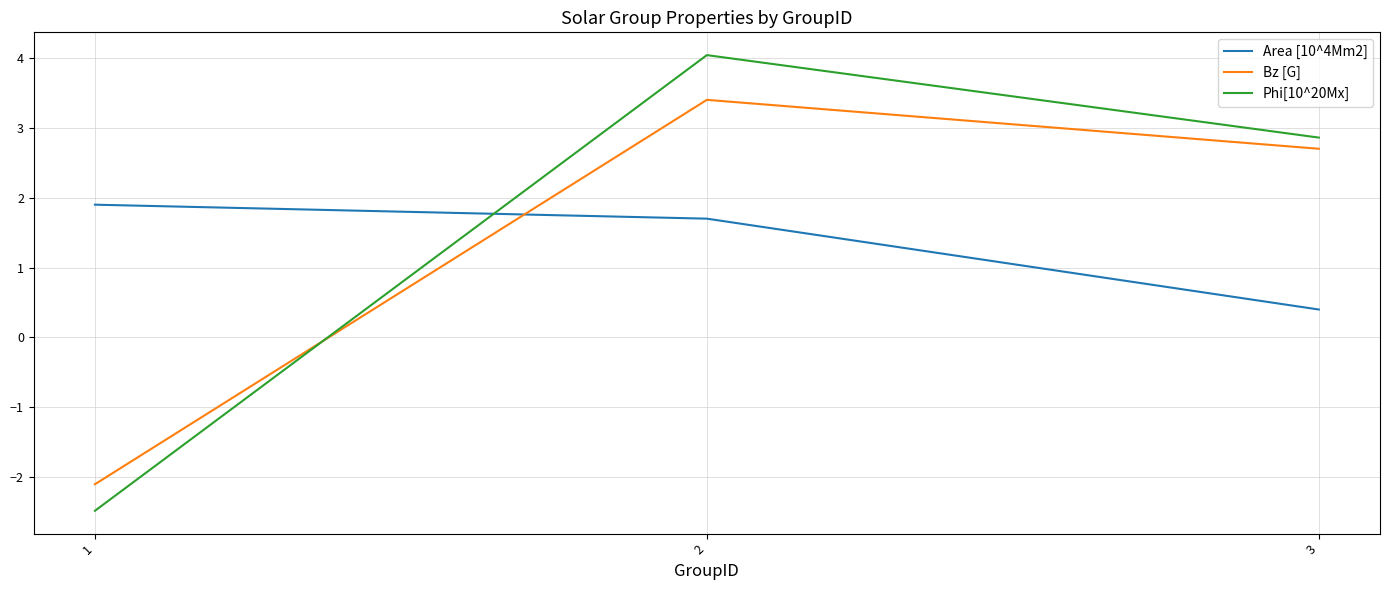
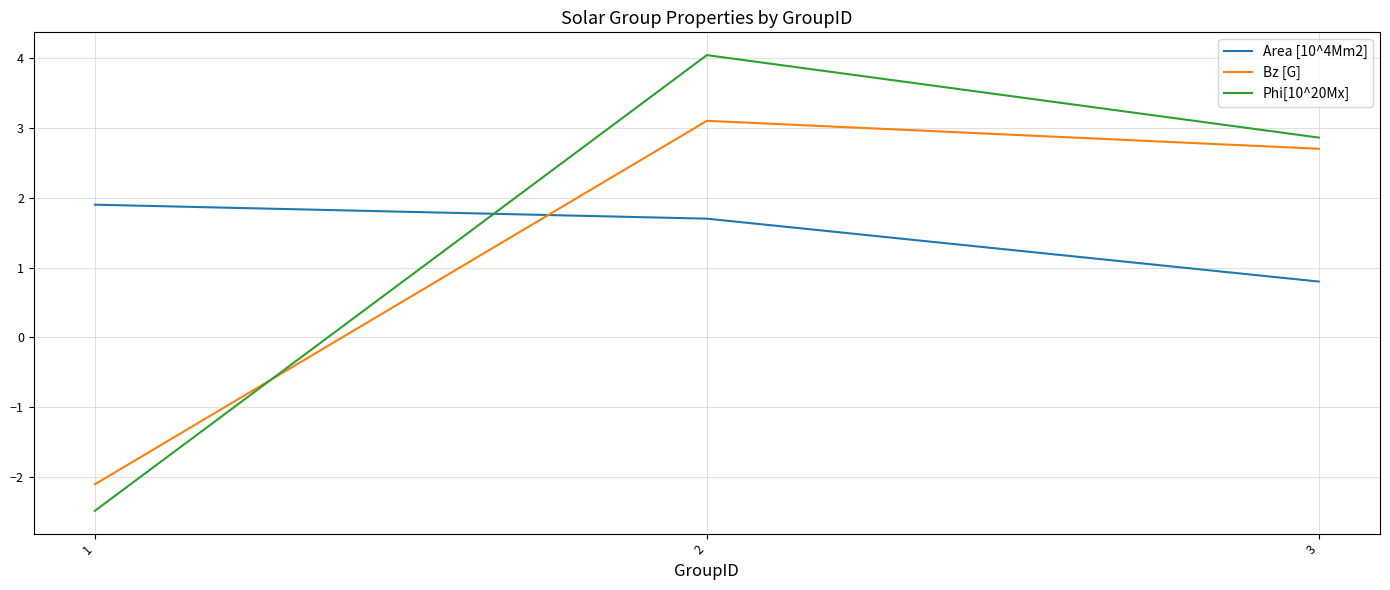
  {
    "Area [10^4Mm2]": {
      "1": 1.9,
      "2": 1.7,
-     "3": 0.4
+     "3": 0.8
    },
    "Bz [G]": {
      "1": -2.1,
-     "2": 3.4,
+     "2": 3.1,
      "3": 2.7
    },
    "Phi[10^20Mx]": {
      "1": -2.5,
      "2": 4.0,
      "3": 2.9
    }
  }
